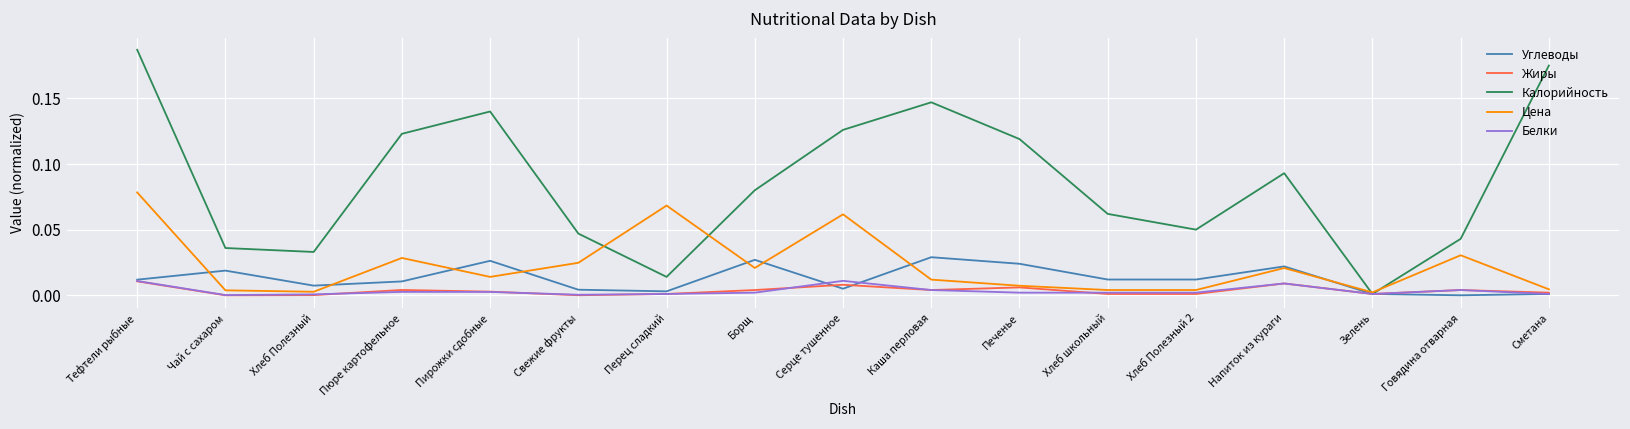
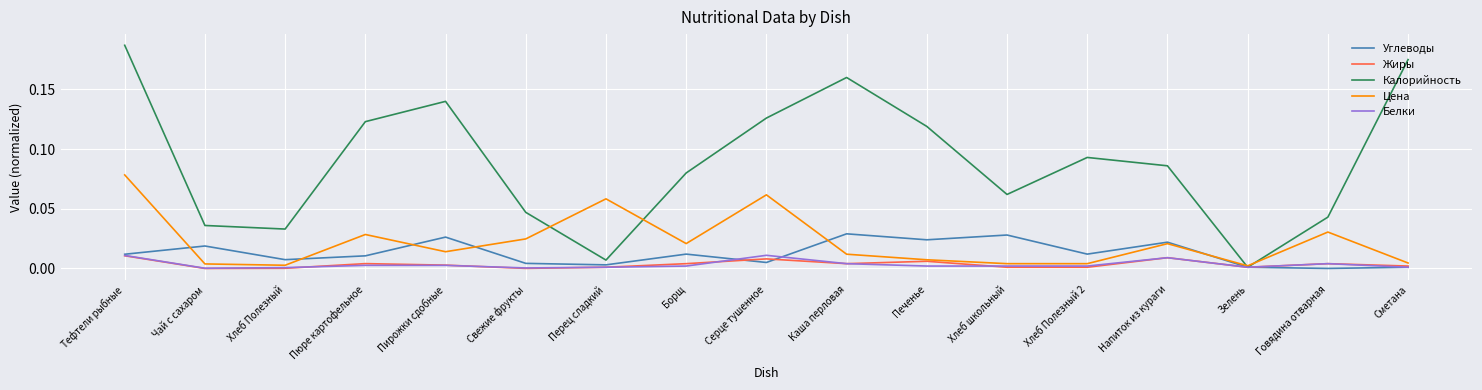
  {
    "Углеводы": {
      "Чай с сахаром": 0.019,
      "Хлеб Полезный": 0.007,
      "Пюре картофельное": 0.011,
      "Пирожки сдобные": 0.026,
      "Свежие фрукты": 0.004,
-     "Борщ": 0.027,
+     "Борщ": 0.012,
      "Серце тушенное": 0.005,
      "Каша перловая": 0.029,
      "Печенье": 0.024,
-     "Хлеб школьный": 0.012,
+     "Хлеб школьный": 0.028,
      "Хлеб Полезный 2": 0.012,
      "Говядина отварная": 0.000
    },
    "Жиры": {
      "Серце тушенное": 0.008
    },
    "Калорийность": {
      "Тефтели рыбные": 0.187,
      "Чай с сахаром": 0.036,
      "Хлеб Полезный": 0.033,
      "Пюре картофельное": 0.123,
      "Пирожки сдобные": 0.140,
      "Свежие фрукты": 0.047,
-     "Перец сладкий": 0.014,
+     "Перец сладкий": 0.007,
      "Борщ": 0.080,
      "Серце тушенное": 0.126,
-     "Каша перловая": 0.147,
+     "Каша перловая": 0.160,
      "Печенье": 0.119,
      "Хлеб школьный": 0.062,
-     "Хлеб Полезный 2": 0.050,
-     "Напиток из кураги": 0.093,
+     "Хлеб Полезный 2": 0.093,
+     "Напиток из кураги": 0.086,
      "Говядина отварная": 0.043,
      "Сметана": 0.175
    },
    "Цена": {
      "Тефтели рыбные": 0.078,
      "Чай с сахаром": 0.004,
      "Пюре картофельное": 0.028,
      "Пирожки сдобные": 0.014,
      "Свежие фрукты": 0.025,
-     "Перец сладкий": 0.068,
+     "Перец сладкий": 0.058,
      "Борщ": 0.021,
      "Серце тушенное": 0.062,
      "Каша перловая": 0.012,
      "Говядина отварная": 0.030,
      "Сметана": 0.005
    },
    "Белки": {
      "Серце тушенное": 0.011,
      "Печенье": 0.002
    }
  }
